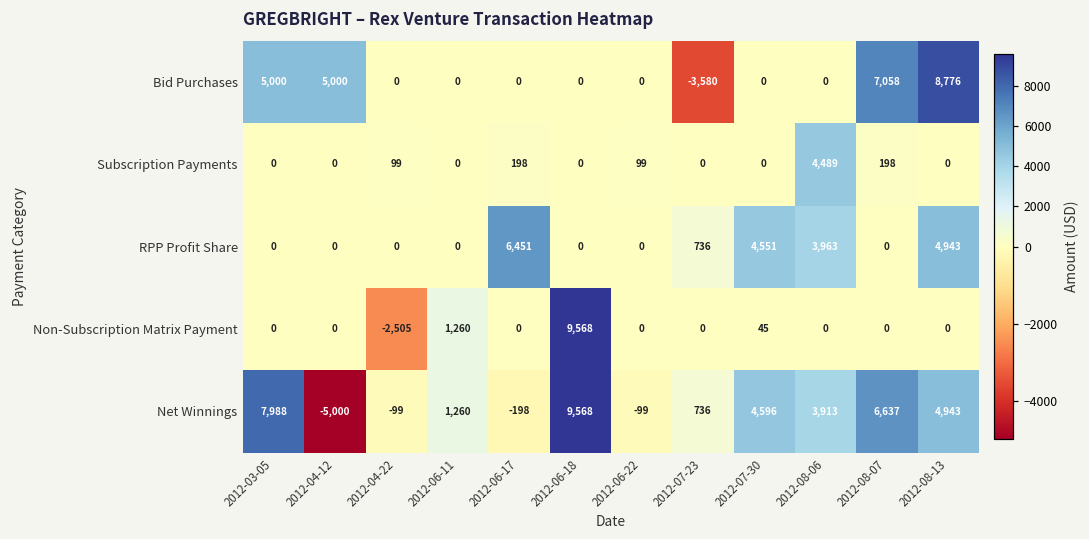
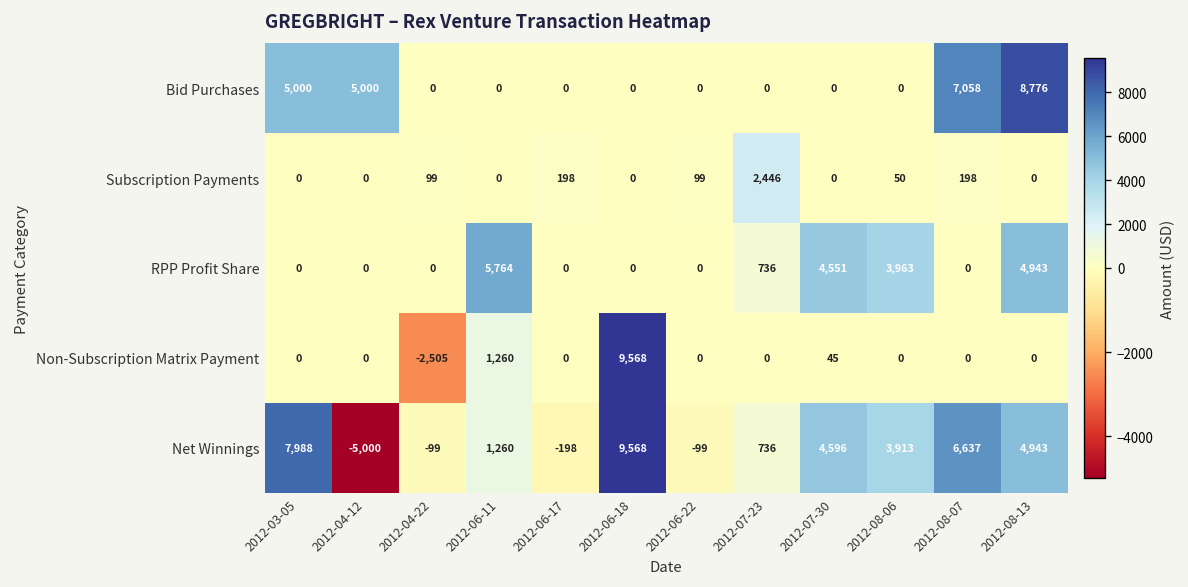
  {
    "Bid Purchases": {
      "2012-03-05": "5,000",
      "2012-04-12": "5,000",
      "2012-04-22": "0",
      "2012-06-11": "0",
      "2012-06-17": "0",
      "2012-06-18": "0",
      "2012-06-22": "0",
-     "2012-07-23": "-3,580",
+     "2012-07-23": "0",
      "2012-07-30": "0",
      "2012-08-06": "0",
      "2012-08-07": "7,058",
      "2012-08-13": "8,776"
    },
    "Subscription Payments": {
      "2012-03-05": "0",
      "2012-04-12": "0",
      "2012-04-22": "99",
      "2012-06-11": "0",
      "2012-06-17": "198",
      "2012-06-18": "0",
      "2012-06-22": "99",
-     "2012-07-23": "0",
+     "2012-07-23": "2,446",
      "2012-07-30": "0",
-     "2012-08-06": "4,489",
+     "2012-08-06": "50",
      "2012-08-07": "198",
      "2012-08-13": "0"
    },
    "RPP Profit Share": {
      "2012-03-05": "0",
      "2012-04-12": "0",
      "2012-04-22": "0",
-     "2012-06-11": "0",
-     "2012-06-17": "6,451",
+     "2012-06-11": "5,764",
+     "2012-06-17": "0",
      "2012-06-18": "0",
      "2012-06-22": "0",
      "2012-07-23": "736",
      "2012-07-30": "4,551",
      "2012-08-06": "3,963",
      "2012-08-07": "0",
      "2012-08-13": "4,943"
    },
    "Non-Subscription Matrix Payment": {
      "2012-03-05": "0",
      "2012-04-12": "0",
      "2012-04-22": "-2,505",
      "2012-06-11": "1,260",
      "2012-06-17": "0",
      "2012-06-18": "9,568",
      "2012-06-22": "0",
      "2012-07-23": "0",
      "2012-07-30": "45",
      "2012-08-06": "0",
      "2012-08-07": "0",
      "2012-08-13": "0"
    },
    "Net Winnings": {
      "2012-03-05": "7,988",
      "2012-04-12": "-5,000",
      "2012-04-22": "-99",
      "2012-06-11": "1,260",
      "2012-06-17": "-198",
      "2012-06-18": "9,568",
      "2012-06-22": "-99",
      "2012-07-23": "736",
      "2012-07-30": "4,596",
      "2012-08-06": "3,913",
      "2012-08-07": "6,637",
      "2012-08-13": "4,943"
    }
  }
